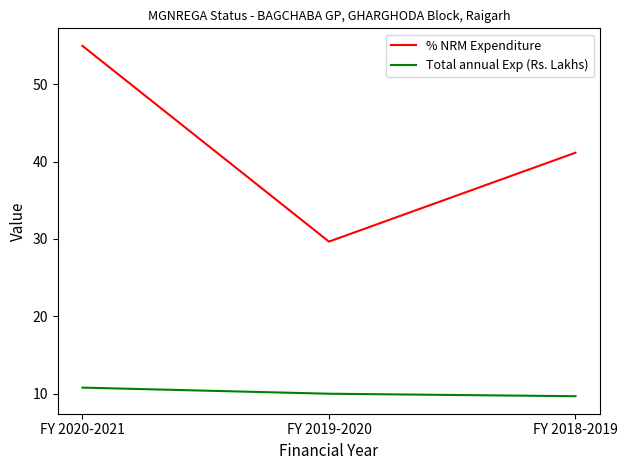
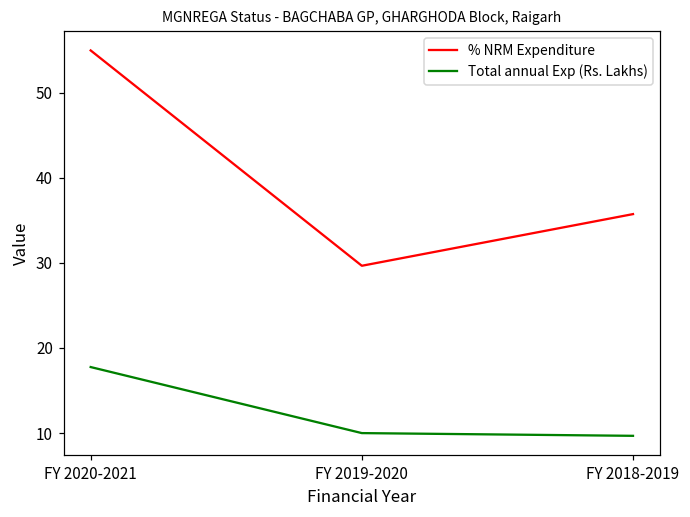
  {
    "% NRM Expenditure": {
      "FY 2020-2021": 55,
      "FY 2019-2020": 30,
-     "FY 2018-2019": 41
+     "FY 2018-2019": 36
    },
    "Total annual Exp (Rs. Lakhs)": {
-     "FY 2020-2021": 11,
+     "FY 2020-2021": 18,
      "FY 2019-2020": 10,
      "FY 2018-2019": 10
    }
  }
